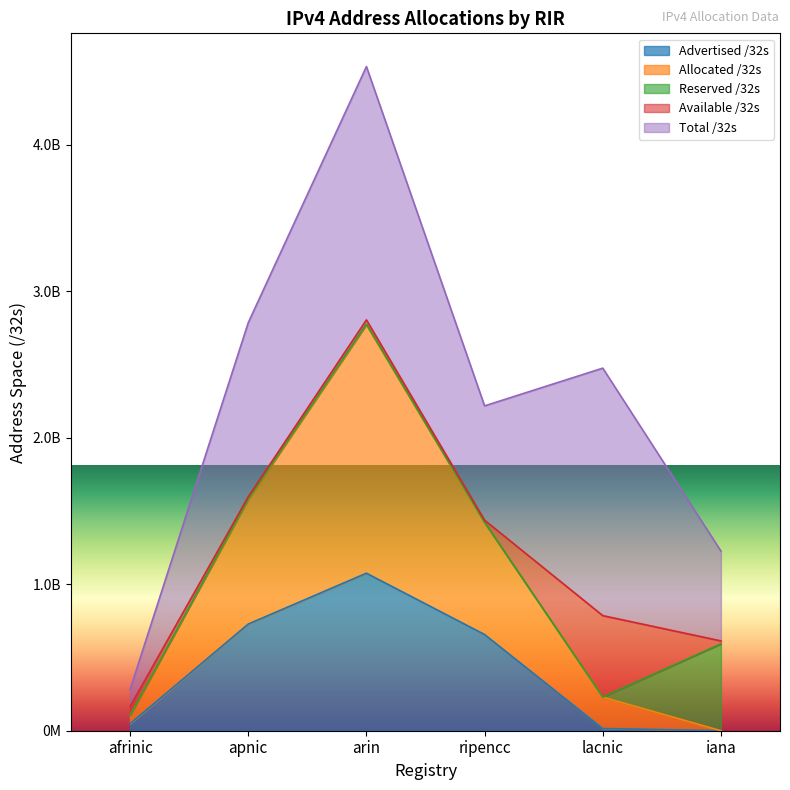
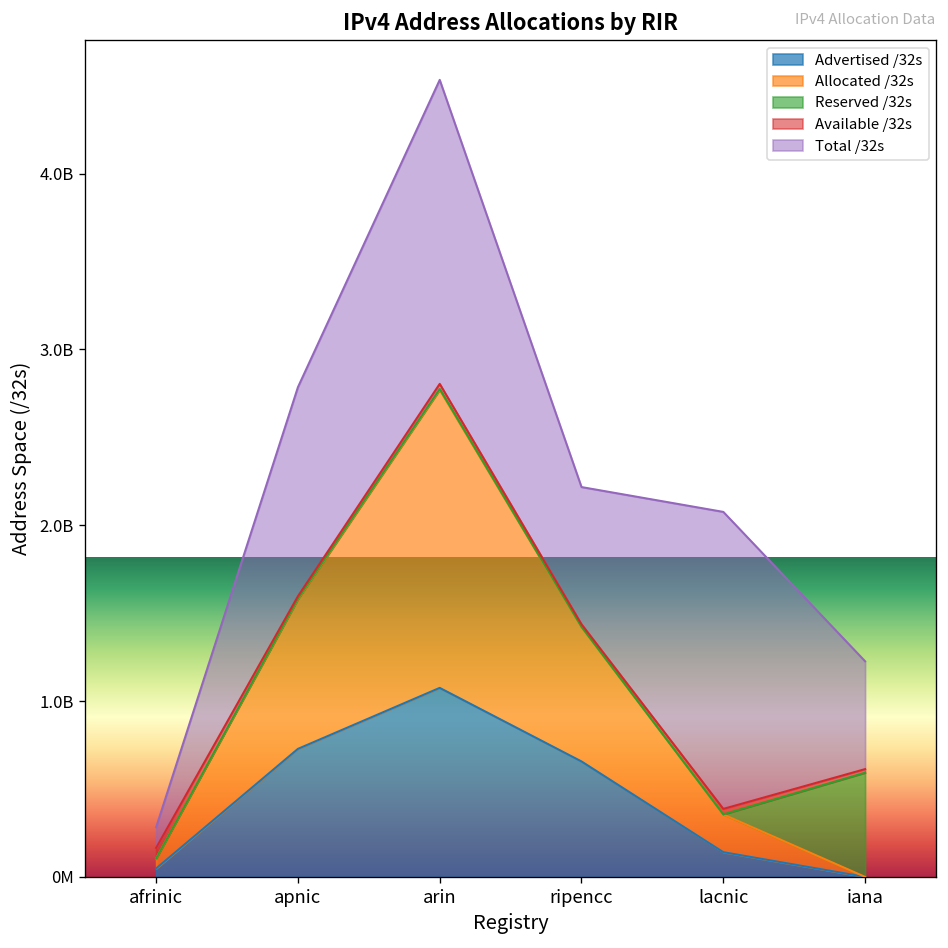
  {
    "Advertised /32s": {
      "afrinic": 50000000,
      "apnic": 730000000,
      "arin": 1080000000,
      "ripencc": 660000000,
-     "lacnic": 10000000
+     "lacnic": 140000000
    },
    "Reserved /32s": {
      "iana": 590000000
    },
    "Available /32s": {
      "afrinic": 60000000,
      "arin": 30000000,
-     "lacnic": 560000000,
+     "lacnic": 30000000,
      "iana": 20000000
    },
    "Total /32s": {
      "afrinic": 120000000,
      "apnic": 1190000000,
      "arin": 1730000000,
      "ripencc": 780000000,
      "lacnic": 1690000000,
      "iana": 610000000
    }
  }
